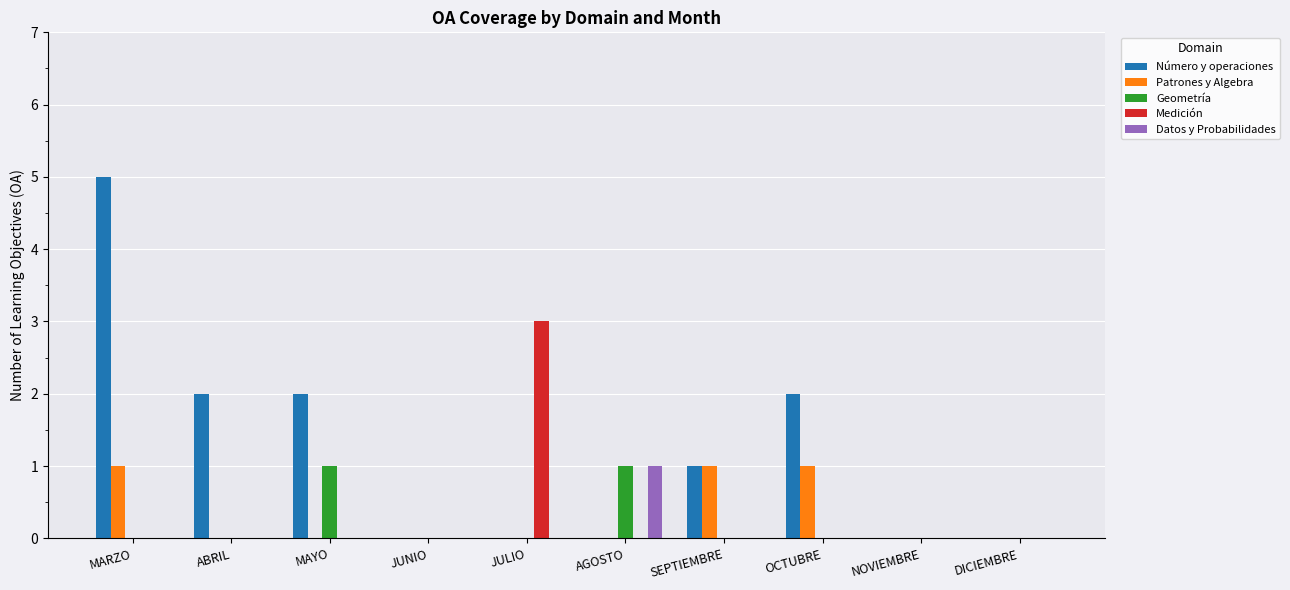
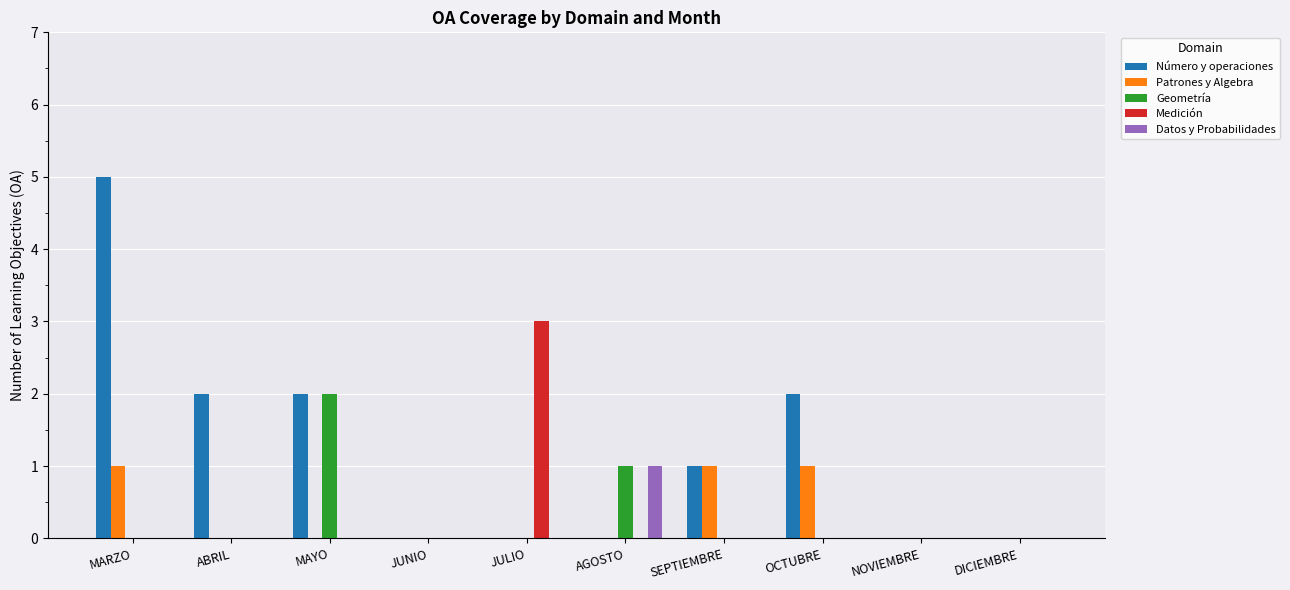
  {
    "Número y operaciones": {
      "MARZO": 5,
      "ABRIL": 2,
      "MAYO": 2,
      "JUNIO": 0,
      "JULIO": 0,
      "AGOSTO": 0,
      "SEPTIEMBRE": 1,
      "OCTUBRE": 2,
      "NOVIEMBRE": 0,
      "DICIEMBRE": 0
    },
    "Patrones y Algebra": {
      "MARZO": 1,
      "ABRIL": 0,
      "MAYO": 0,
      "JUNIO": 0,
      "JULIO": 0,
      "AGOSTO": 0,
      "SEPTIEMBRE": 1,
      "OCTUBRE": 1,
      "NOVIEMBRE": 0,
      "DICIEMBRE": 0
    },
    "Geometría": {
      "MARZO": 0,
      "ABRIL": 0,
-     "MAYO": 1,
+     "MAYO": 2,
      "JUNIO": 0,
      "JULIO": 0,
      "AGOSTO": 1,
      "SEPTIEMBRE": 0,
      "OCTUBRE": 0,
      "NOVIEMBRE": 0,
      "DICIEMBRE": 0
    },
    "Medición": {
      "MARZO": 0,
      "ABRIL": 0,
      "MAYO": 0,
      "JUNIO": 0,
      "JULIO": 3,
      "AGOSTO": 0,
      "SEPTIEMBRE": 0,
      "OCTUBRE": 0,
      "NOVIEMBRE": 0,
      "DICIEMBRE": 0
    },
    "Datos y Probabilidades": {
      "MARZO": 0,
      "ABRIL": 0,
      "MAYO": 0,
      "JUNIO": 0,
      "JULIO": 0,
      "AGOSTO": 1,
      "SEPTIEMBRE": 0,
      "OCTUBRE": 0,
      "NOVIEMBRE": 0,
      "DICIEMBRE": 0
    }
  }
